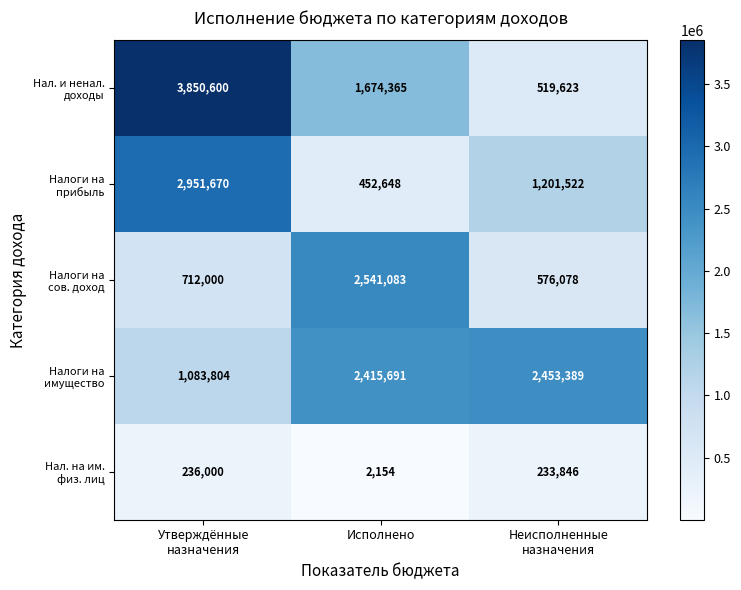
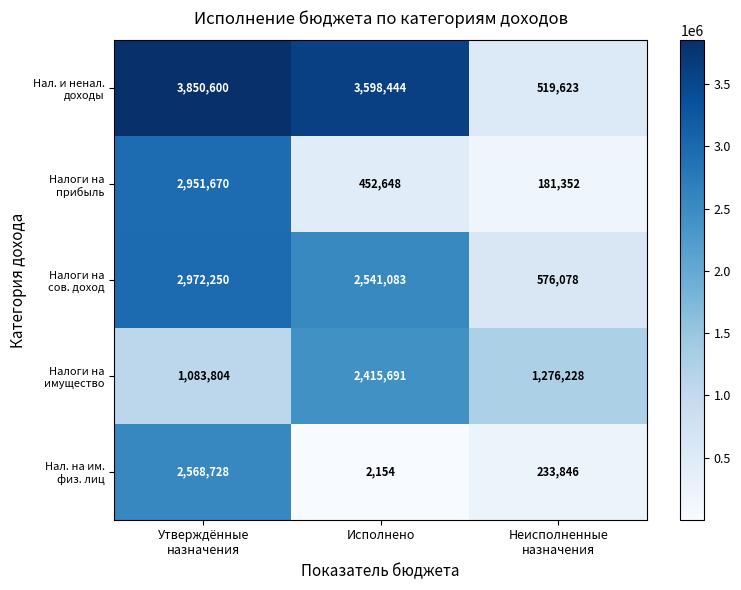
  {
    "Нал. и ненал. доходы": {
      "Утверждённые назначения": "3,850,600",
-     "Исполнено": "1,674,365",
+     "Исполнено": "3,598,444",
      "Неисполненные назначения": "519,623"
    },
    "Налоги на прибыль": {
      "Утверждённые назначения": "2,951,670",
      "Исполнено": "452,648",
-     "Неисполненные назначения": "1,201,522"
+     "Неисполненные назначения": "181,352"
    },
    "Налоги на сов. доход": {
-     "Утверждённые назначения": "712,000",
+     "Утверждённые назначения": "2,972,250",
      "Исполнено": "2,541,083",
      "Неисполненные назначения": "576,078"
    },
    "Налоги на имущество": {
      "Утверждённые назначения": "1,083,804",
      "Исполнено": "2,415,691",
-     "Неисполненные назначения": "2,453,389"
+     "Неисполненные назначения": "1,276,228"
    },
    "Нал. на им. физ. лиц": {
-     "Утверждённые назначения": "236,000",
+     "Утверждённые назначения": "2,568,728",
      "Исполнено": "2,154",
      "Неисполненные назначения": "233,846"
    }
  }
